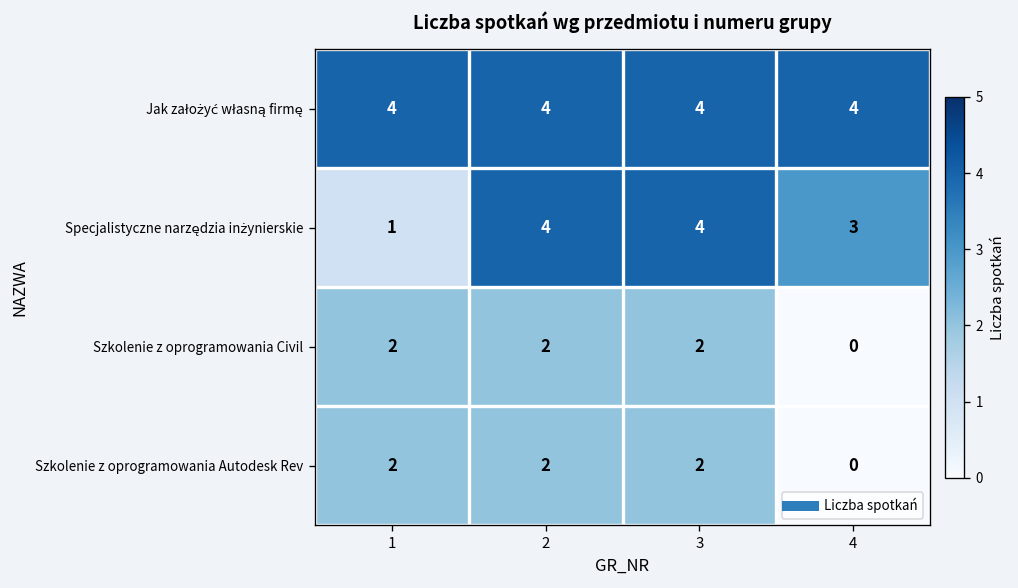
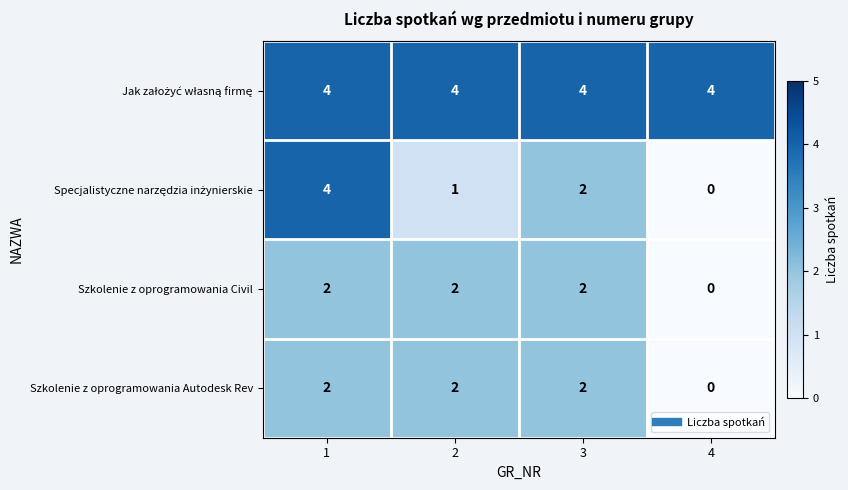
  {
    "Jak założyć własną firmę": {
      "1": 4,
      "2": 4,
      "3": 4,
      "4": 4
    },
    "Specjalistyczne narzędzia inżynierskie": {
-     "1": 1,
-     "2": 4,
-     "3": 4,
-     "4": 3
+     "1": 4,
+     "2": 1,
+     "3": 2,
+     "4": 0
    },
    "Szkolenie z oprogramowania Civil": {
      "1": 2,
      "2": 2,
      "3": 2,
      "4": 0
    },
    "Szkolenie z oprogramowania Autodesk Rev": {
      "1": 2,
      "2": 2,
      "3": 2,
      "4": 0
    }
  }
